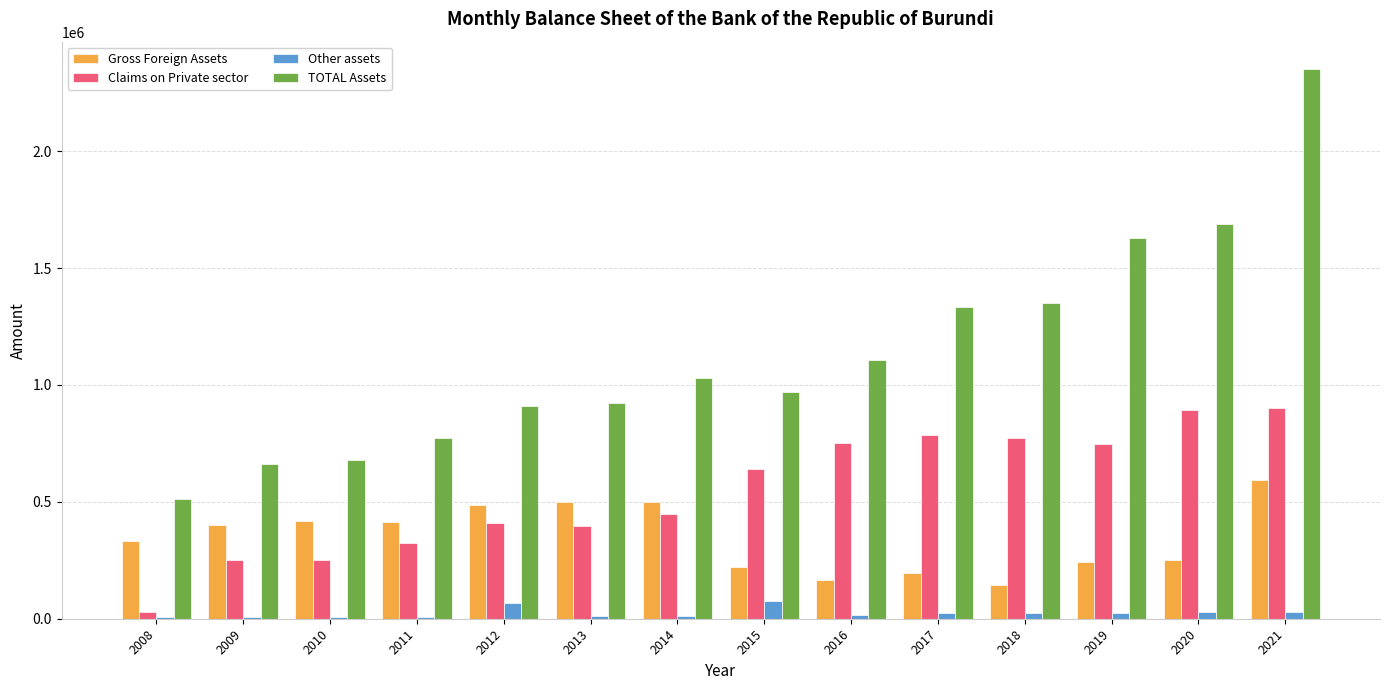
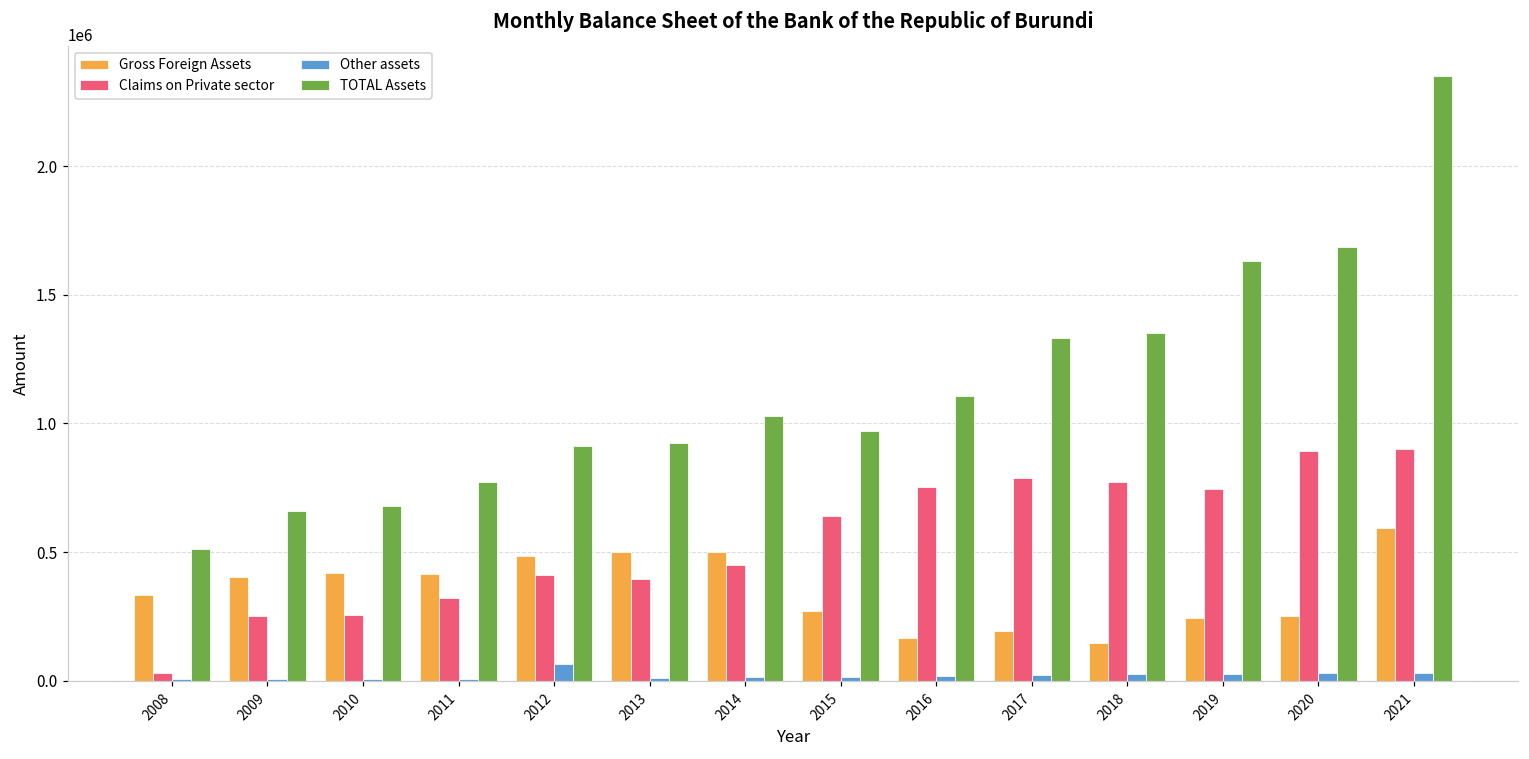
  {
    "Gross Foreign Assets": {
      "2008": 330000,
      "2009": 400000,
      "2010": 420000,
      "2011": 410000,
      "2012": 490000,
      "2013": 500000,
      "2014": 500000,
-     "2015": 220000,
+     "2015": 270000,
      "2016": 170000,
      "2017": 190000,
      "2018": 150000,
      "2019": 240000,
      "2020": 250000,
      "2021": 590000
    },
    "Claims on Private sector": {
      "2008": 30000,
      "2009": 250000,
      "2010": 250000,
      "2011": 320000,
      "2012": 410000,
      "2013": 400000,
      "2014": 450000,
      "2015": 640000,
      "2016": 750000,
      "2017": 790000,
      "2018": 770000,
      "2019": 750000,
      "2020": 890000,
      "2021": 900000
    },
    "Other assets": {
      "2012": 70000,
      "2013": 10000,
      "2014": 10000,
-     "2015": 80000,
+     "2015": 20000,
      "2016": 20000,
      "2017": 20000,
      "2018": 30000,
      "2019": 30000,
      "2020": 30000,
      "2021": 30000
    },
    "TOTAL Assets": {
      "2008": 510000,
      "2009": 660000,
      "2010": 680000,
      "2011": 770000,
      "2012": 910000,
      "2013": 920000,
      "2014": 1030000,
      "2015": 970000,
      "2016": 1110000,
      "2017": 1330000,
      "2018": 1350000,
      "2019": 1630000,
      "2020": 1690000,
      "2021": 2350000
    }
  }
